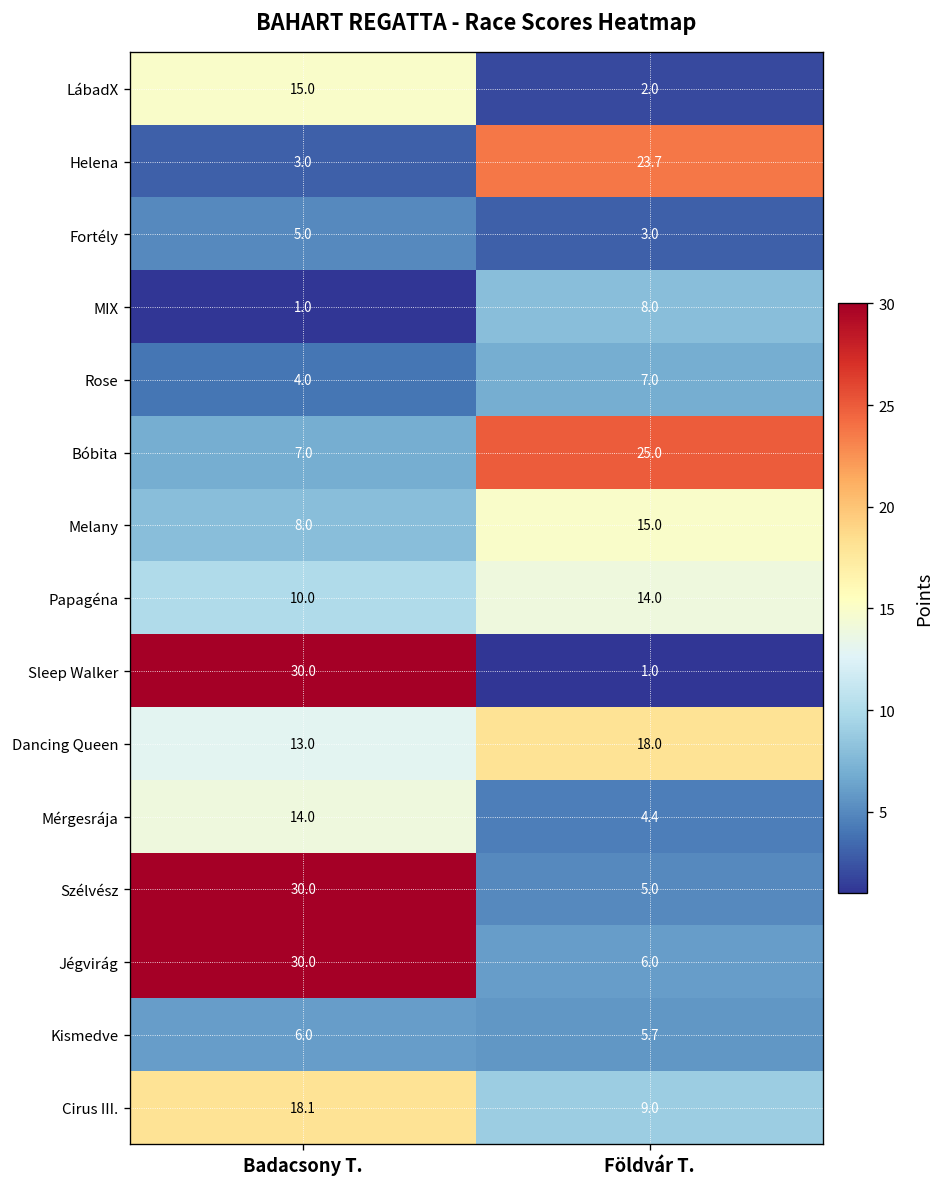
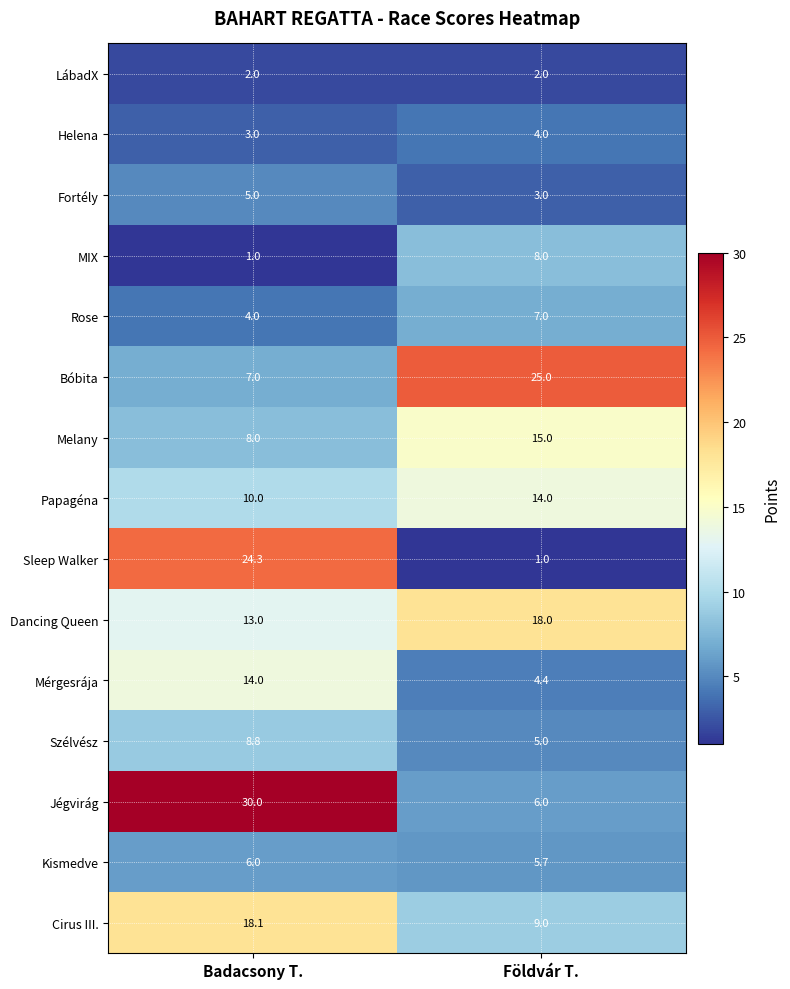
  {
    "LábadX": {
-     "Badacsony T.": 15.0,
+     "Badacsony T.": 2.0,
      "Földvár T.": 2.0
    },
    "Helena": {
      "Badacsony T.": 3.0,
-     "Földvár T.": 23.7
+     "Földvár T.": 4.0
    },
    "Fortély": {
      "Badacsony T.": 5.0,
      "Földvár T.": 3.0
    },
    "MIX": {
      "Badacsony T.": 1.0,
      "Földvár T.": 8.0
    },
    "Rose": {
      "Badacsony T.": 4.0,
      "Földvár T.": 7.0
    },
    "Bóbita": {
      "Badacsony T.": 7.0,
      "Földvár T.": 25.0
    },
    "Melany": {
      "Badacsony T.": 8.0,
      "Földvár T.": 15.0
    },
    "Papagéna": {
      "Badacsony T.": 10.0,
      "Földvár T.": 14.0
    },
    "Sleep Walker": {
-     "Badacsony T.": 30.0,
+     "Badacsony T.": 24.3,
      "Földvár T.": 1.0
    },
    "Dancing Queen": {
      "Badacsony T.": 13.0,
      "Földvár T.": 18.0
    },
    "Mérgesrája": {
      "Badacsony T.": 14.0,
      "Földvár T.": 4.4
    },
    "Szélvész": {
-     "Badacsony T.": 30.0,
+     "Badacsony T.": 8.8,
      "Földvár T.": 5.0
    },
    "Jégvirág": {
      "Badacsony T.": 30.0,
      "Földvár T.": 6.0
    },
    "Kismedve": {
      "Badacsony T.": 6.0,
      "Földvár T.": 5.7
    },
    "Cirus III.": {
      "Badacsony T.": 18.1,
      "Földvár T.": 9.0
    }
  }
